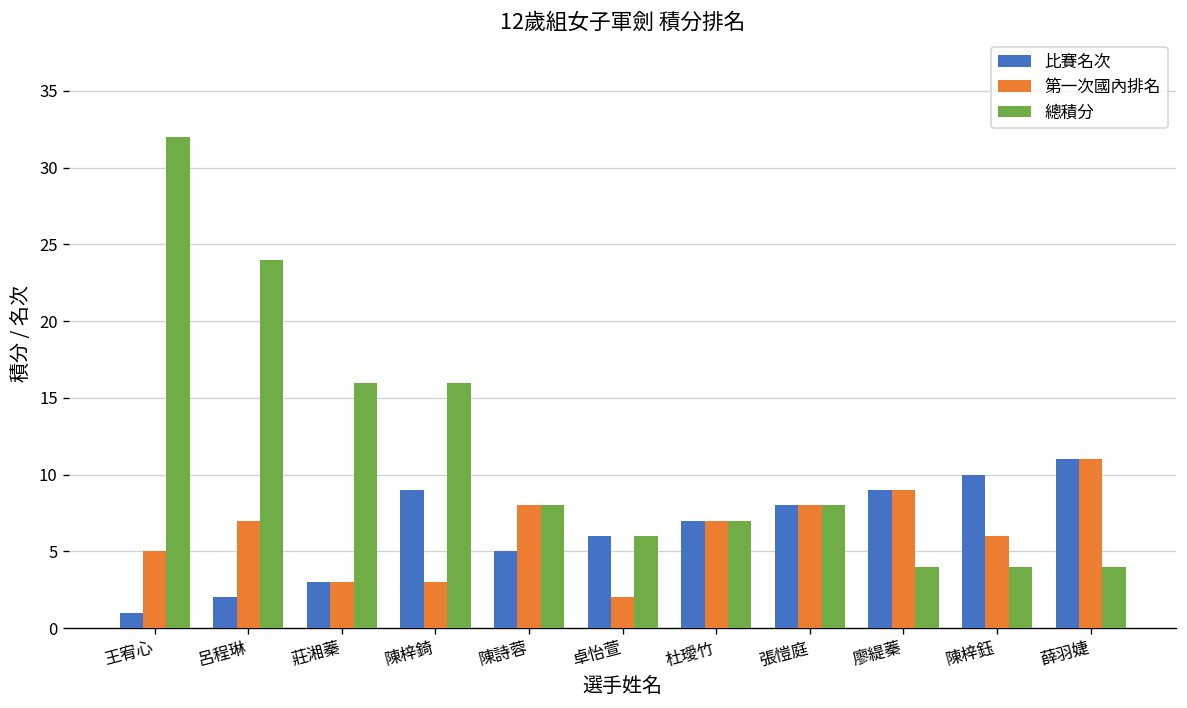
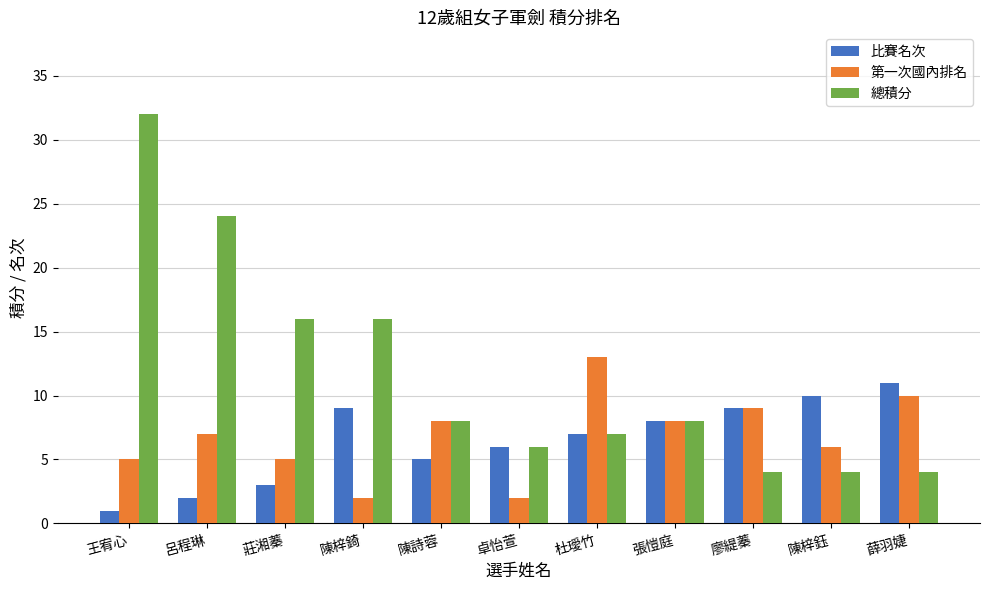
  {
    "比賽名次": {
      "王宥心": 1,
      "呂程琳": 2,
      "莊湘蓁": 3,
      "陳梓錡": 9,
      "陳詩蓉": 5,
      "卓怡萱": 6,
      "杜璦竹": 7,
      "張愷庭": 8,
      "廖緹蓁": 9,
      "陳梓鈺": 10,
      "薛羽婕": 11
    },
    "第一次國內排名": {
      "王宥心": 5,
      "呂程琳": 7,
-     "莊湘蓁": 3,
-     "陳梓錡": 3,
+     "莊湘蓁": 5,
+     "陳梓錡": 2,
      "陳詩蓉": 8,
      "卓怡萱": 2,
-     "杜璦竹": 7,
+     "杜璦竹": 13,
      "張愷庭": 8,
      "廖緹蓁": 9,
      "陳梓鈺": 6,
-     "薛羽婕": 11
+     "薛羽婕": 10
    },
    "總積分": {
      "王宥心": 32,
      "呂程琳": 24,
      "莊湘蓁": 16,
      "陳梓錡": 16,
      "陳詩蓉": 8,
      "卓怡萱": 6,
      "杜璦竹": 7,
      "張愷庭": 8,
      "廖緹蓁": 4,
      "陳梓鈺": 4,
      "薛羽婕": 4
    }
  }
